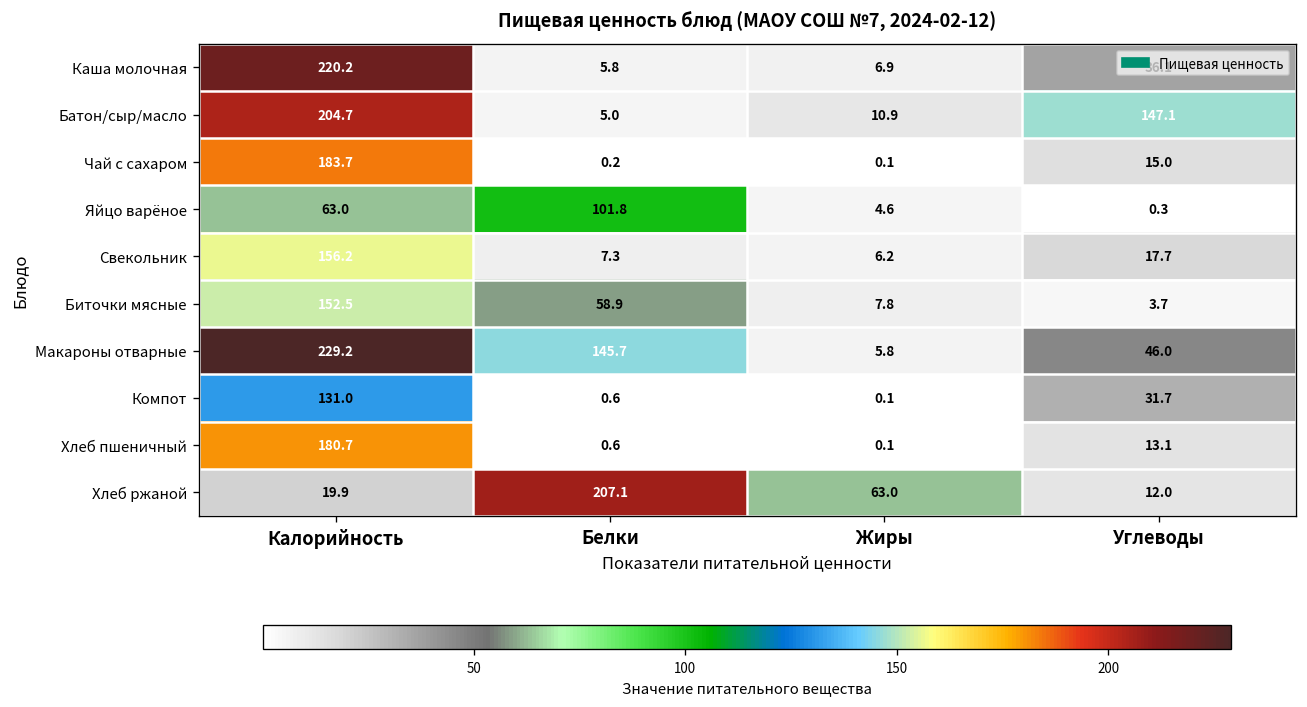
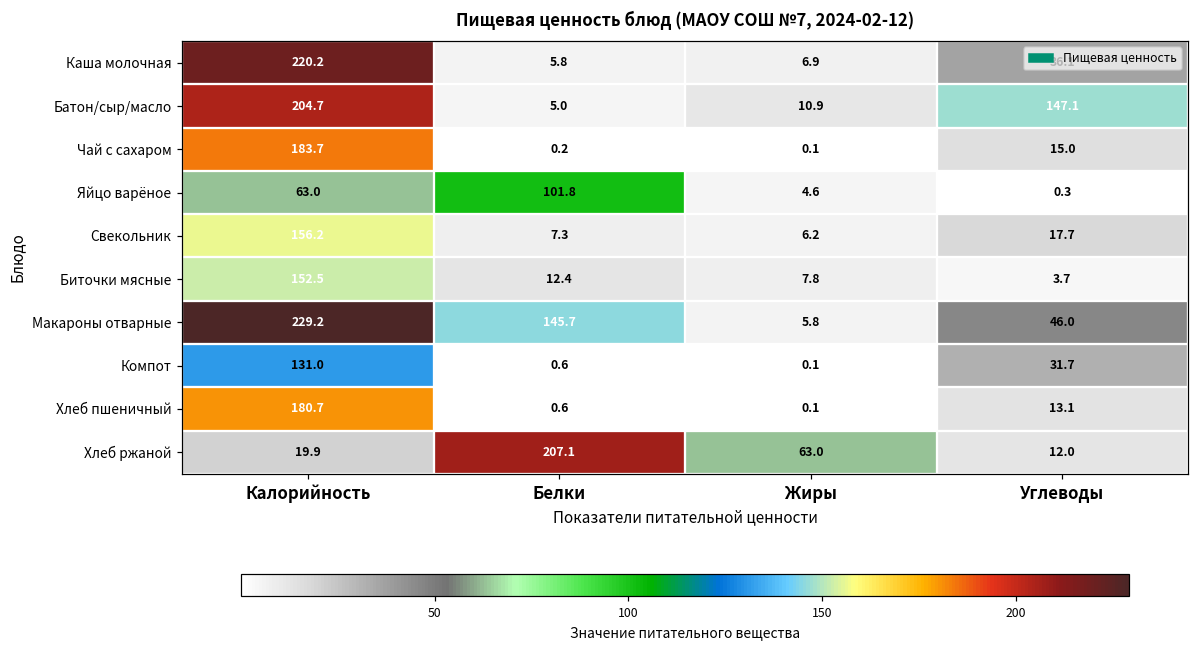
  {
    "Каша молочная": {
      "Калорийность": 220.2,
      "Белки": 5.8,
      "Жиры": 6.9
    },
    "Батон/сыр/масло": {
      "Калорийность": 204.7,
      "Белки": 5.0,
      "Жиры": 10.9,
      "Углеводы": 147.1
    },
    "Чай с сахаром": {
      "Калорийность": 183.7,
      "Белки": 0.2,
      "Жиры": 0.1,
      "Углеводы": 15.0
    },
    "Яйцо варёное": {
      "Калорийность": 63.0,
      "Белки": 101.8,
      "Жиры": 4.6,
      "Углеводы": 0.3
    },
    "Свекольник": {
      "Калорийность": 156.2,
      "Белки": 7.3,
      "Жиры": 6.2,
      "Углеводы": 17.7
    },
    "Биточки мясные": {
      "Калорийность": 152.5,
-     "Белки": 58.9,
+     "Белки": 12.4,
      "Жиры": 7.8,
      "Углеводы": 3.7
    },
    "Макароны отварные": {
      "Калорийность": 229.2,
      "Белки": 145.7,
      "Жиры": 5.8,
      "Углеводы": 46.0
    },
    "Компот": {
      "Калорийность": 131.0,
      "Белки": 0.6,
      "Жиры": 0.1,
      "Углеводы": 31.7
    },
    "Хлеб пшеничный": {
      "Калорийность": 180.7,
      "Белки": 0.6,
      "Жиры": 0.1,
      "Углеводы": 13.1
    },
    "Хлеб ржаной": {
      "Калорийность": 19.9,
      "Белки": 207.1,
      "Жиры": 63.0,
      "Углеводы": 12.0
    }
  }
